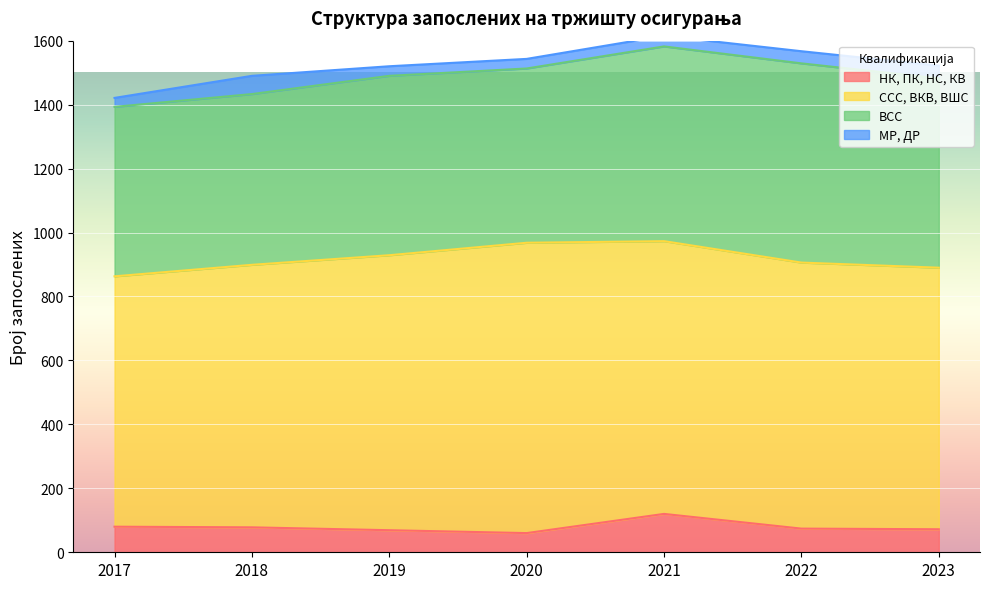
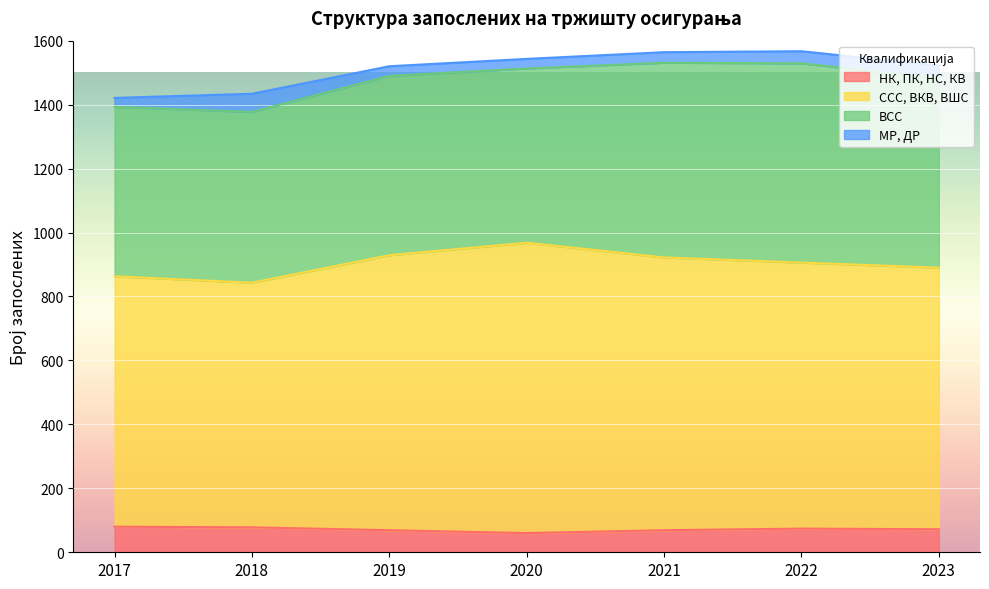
  {
    "НК, ПК, НС, КВ": {
      "2017": 80,
      "2018": 80,
      "2019": 70,
      "2020": 60,
-     "2021": 120,
+     "2021": 70,
      "2022": 70,
      "2023": 70
    },
    "ССС, ВКВ, ВШС": {
      "2017": 780,
-     "2018": 820,
+     "2018": 770,
      "2019": 860,
      "2020": 910,
      "2021": 850,
      "2022": 830,
      "2023": 820
    },
    "ВСС": {
      "2017": 530,
      "2018": 530,
      "2019": 560,
      "2020": 550,
      "2021": 610,
      "2022": 620
    },
    "МР, ДР": {
      "2017": 30,
      "2018": 60,
      "2019": 30,
      "2020": 30,
      "2022": 40
    }
  }
